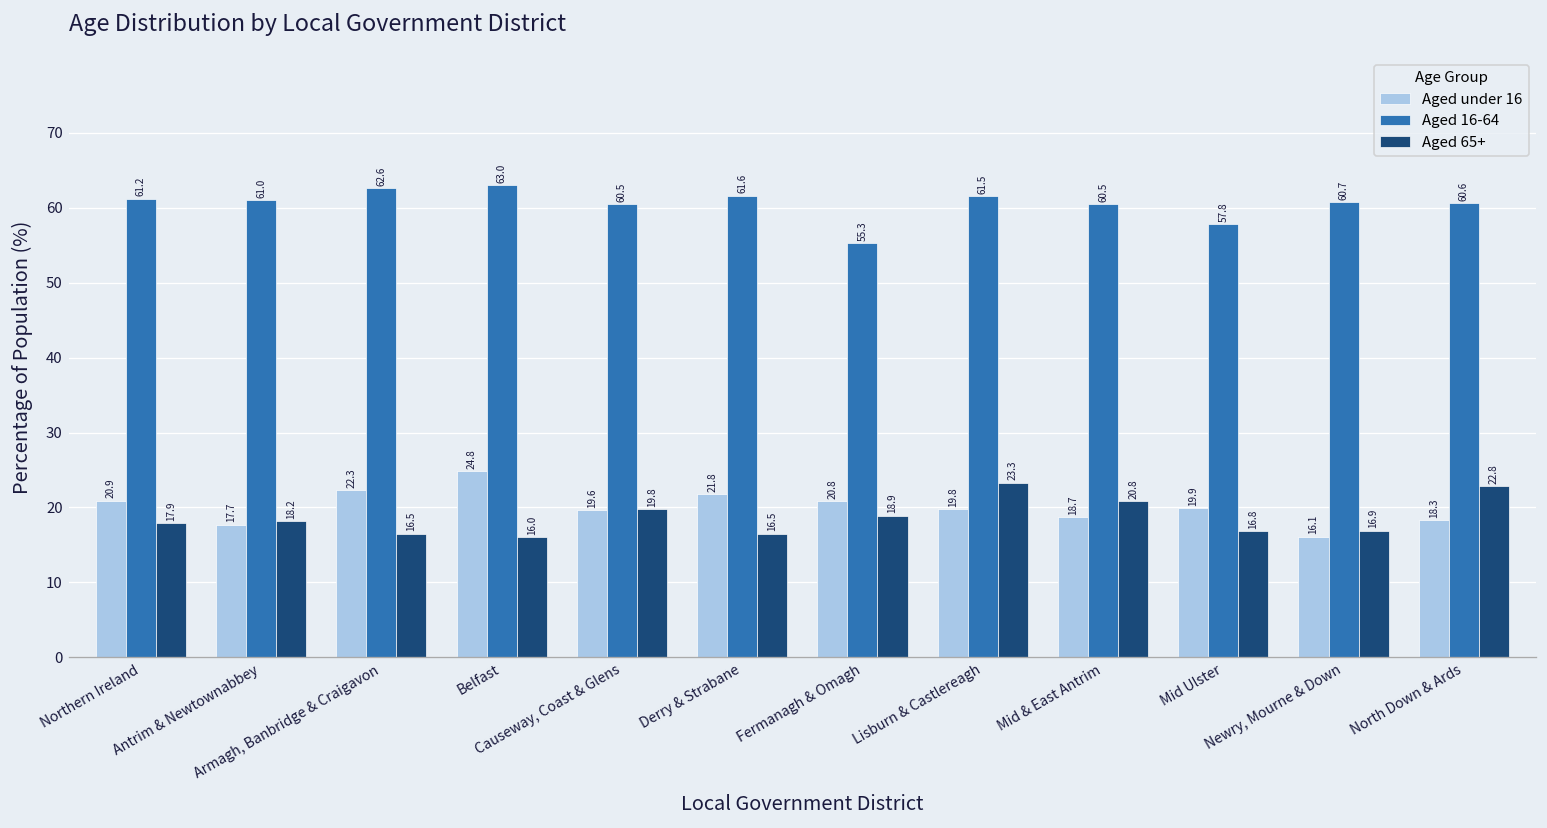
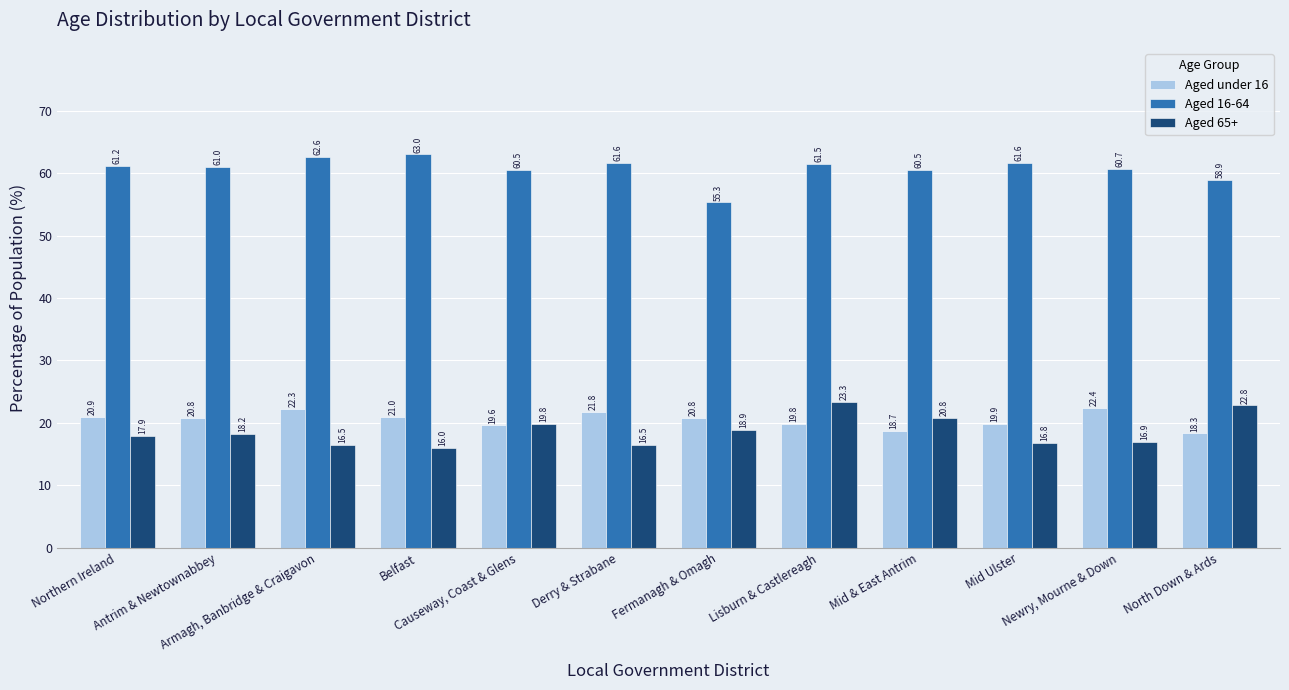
  {
    "Aged under 16": {
      "Northern Ireland": 20.9,
-     "Antrim & Newtownabbey": 17.7,
+     "Antrim & Newtownabbey": 20.8,
      "Armagh, Banbridge & Craigavon": 22.3,
-     "Belfast": 24.8,
+     "Belfast": 21.0,
      "Causeway, Coast & Glens": 19.6,
      "Derry & Strabane": 21.8,
      "Fermanagh & Omagh": 20.8,
      "Lisburn & Castlereagh": 19.8,
      "Mid & East Antrim": 18.7,
      "Mid Ulster": 19.9,
-     "Newry, Mourne & Down": 16.1,
+     "Newry, Mourne & Down": 22.4,
      "North Down & Ards": 18.3
    },
    "Aged 16-64": {
      "Northern Ireland": 61.2,
      "Antrim & Newtownabbey": 61.0,
      "Armagh, Banbridge & Craigavon": 62.6,
      "Belfast": 63.0,
      "Causeway, Coast & Glens": 60.5,
      "Derry & Strabane": 61.6,
      "Fermanagh & Omagh": 55.3,
      "Lisburn & Castlereagh": 61.5,
      "Mid & East Antrim": 60.5,
-     "Mid Ulster": 57.8,
+     "Mid Ulster": 61.6,
      "Newry, Mourne & Down": 60.7,
-     "North Down & Ards": 60.6
+     "North Down & Ards": 58.9
    },
    "Aged 65+": {
      "Northern Ireland": 17.9,
      "Antrim & Newtownabbey": 18.2,
      "Armagh, Banbridge & Craigavon": 16.5,
      "Belfast": 16.0,
      "Causeway, Coast & Glens": 19.8,
      "Derry & Strabane": 16.5,
      "Fermanagh & Omagh": 18.9,
      "Lisburn & Castlereagh": 23.3,
      "Mid & East Antrim": 20.8,
      "Mid Ulster": 16.8,
      "Newry, Mourne & Down": 16.9,
      "North Down & Ards": 22.8
    }
  }
